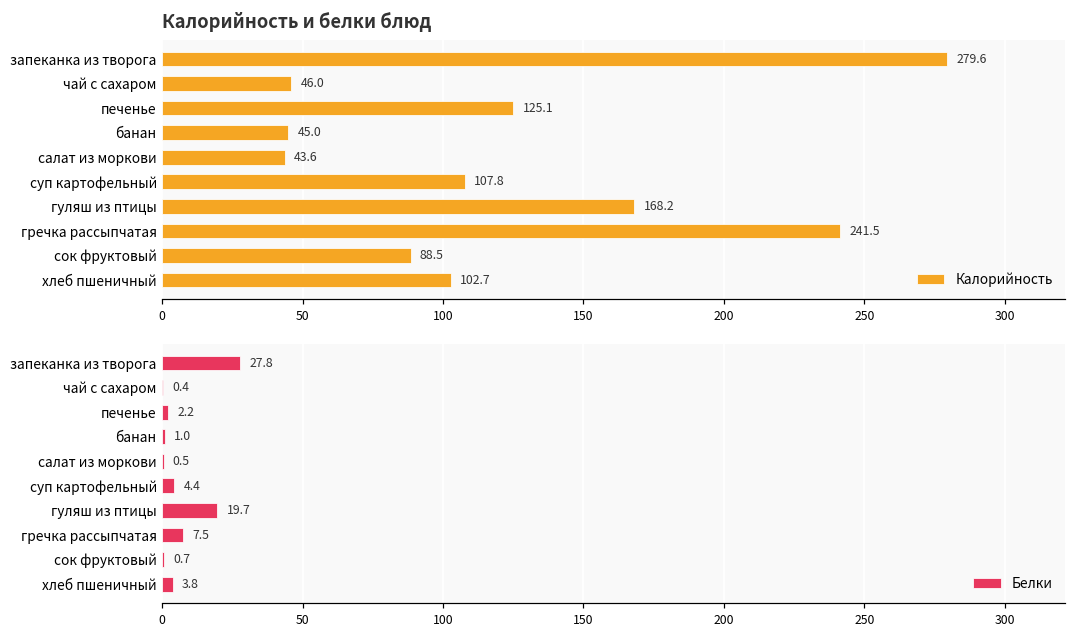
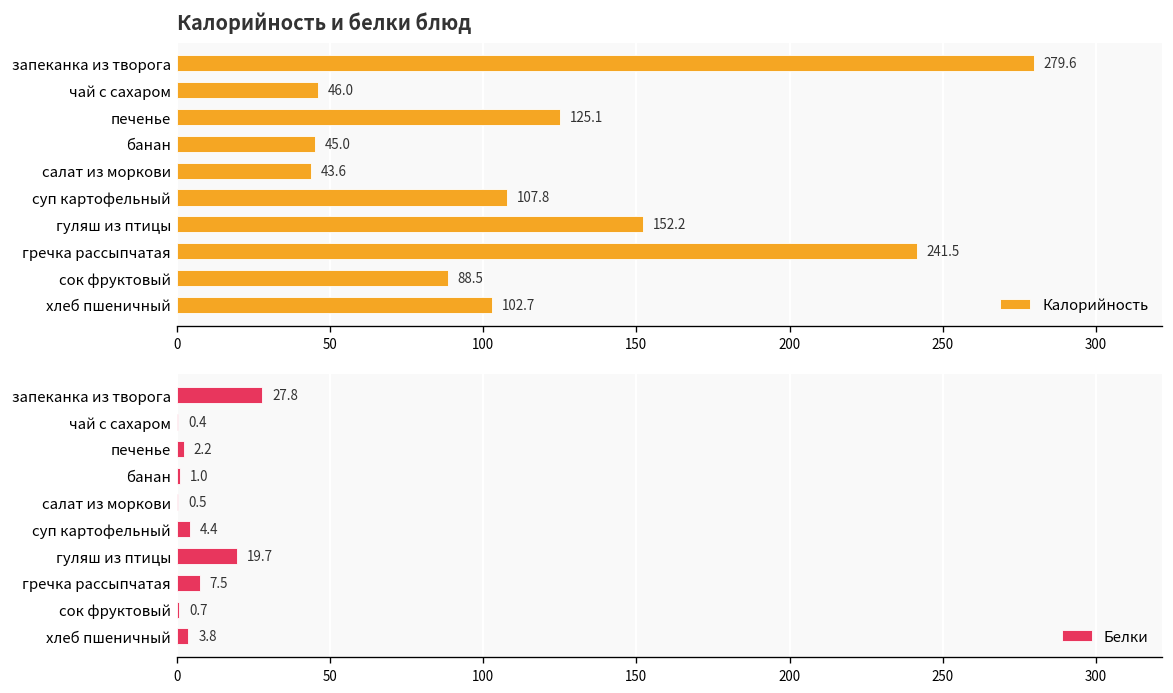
  {
    "Калорийность и белки блюд": {
      "запеканка из творога": 279.6,
      "чай с сахаром": 46.0,
      "печенье": 125.1,
      "банан": 45.0,
      "салат из моркови": 43.6,
      "суп картофельный": 107.8,
-     "гуляш из птицы": 168.2,
+     "гуляш из птицы": 152.2,
      "гречка рассыпчатая": 241.5,
      "сок фруктовый": 88.5,
      "хлеб пшеничный": 102.7
    }
  }
